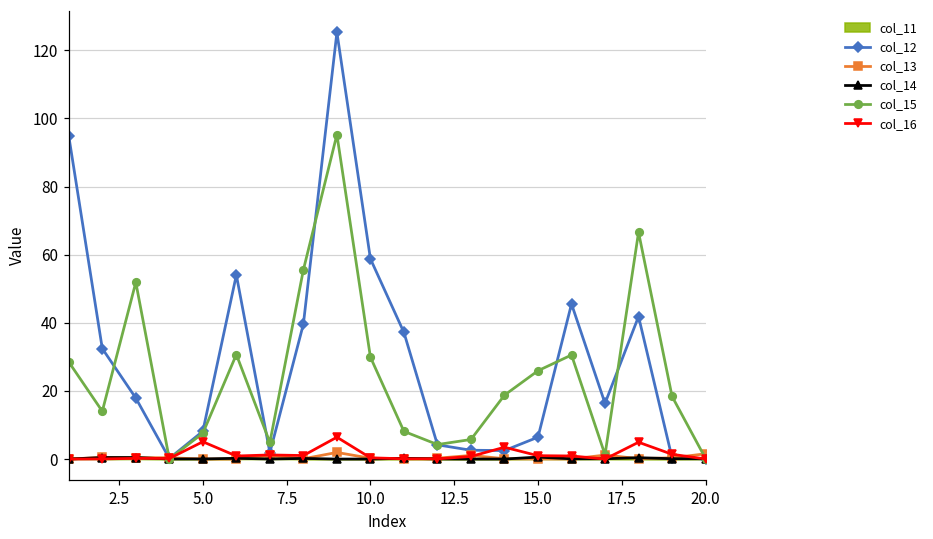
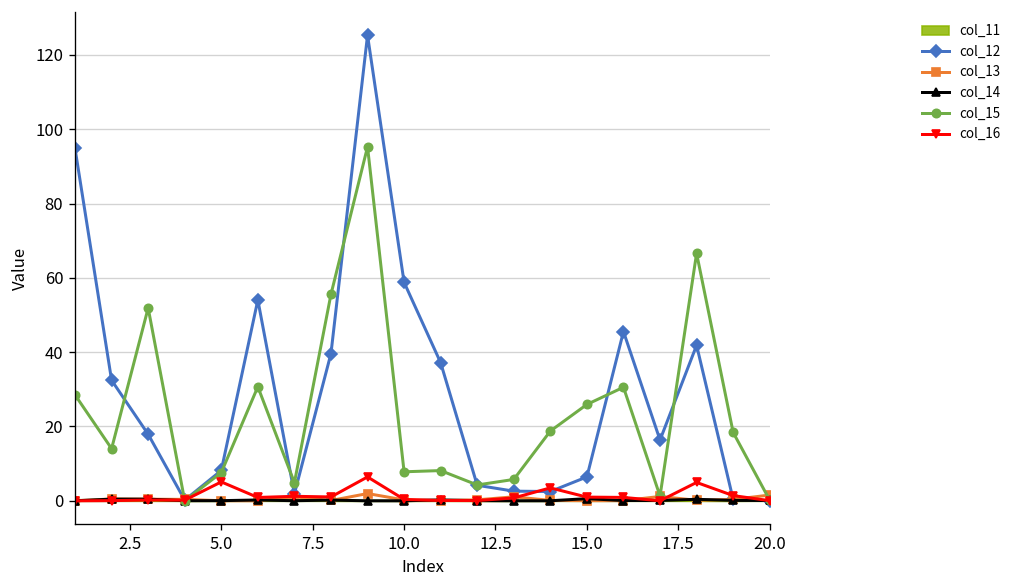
  {
    "col_12": {
      "10.0": 59,
      "15.0": 6
    },
    "col_13": {
      "20.0": 2
    },
    "col_15": {
-     "10.0": 30,
+     "10.0": 8,
      "15.0": 26
    },
    "col_16": {
      "5.0": 5
    }
  }
